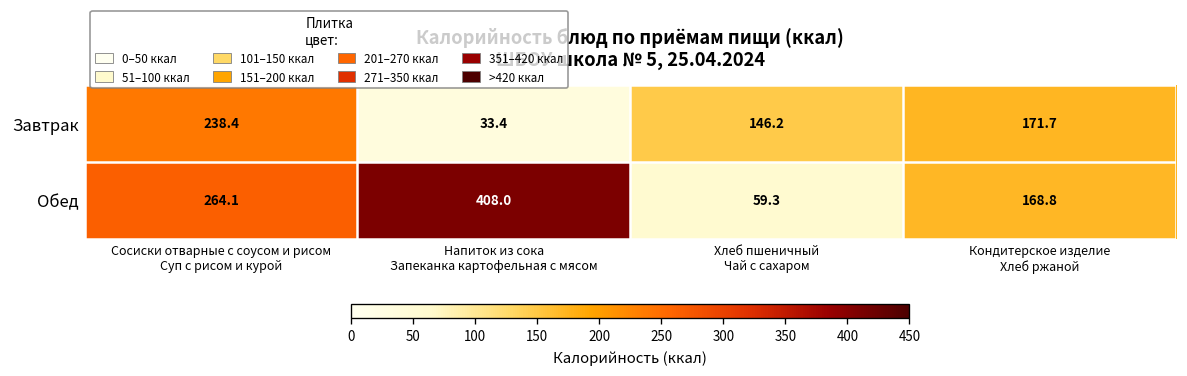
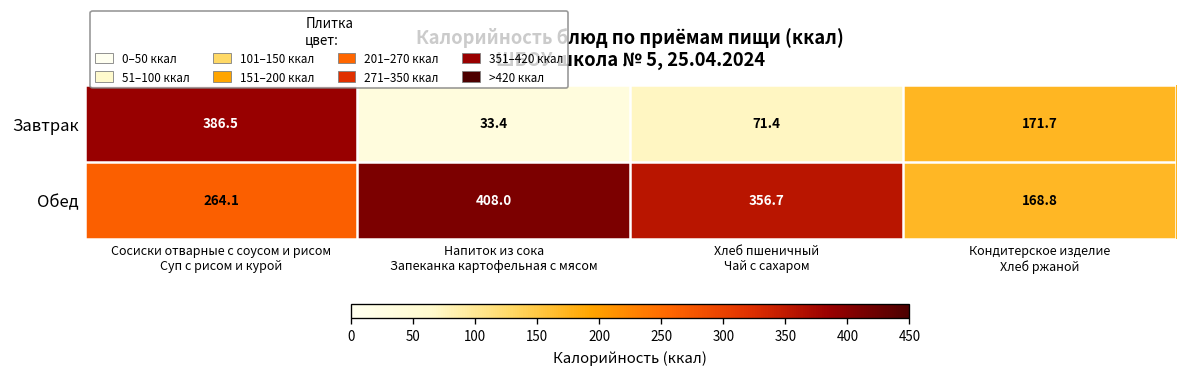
  {
    "Завтрак": {
-     "Сосиски отварные с соусом и рисом Суп с рисом и курой": 238.4,
+     "Сосиски отварные с соусом и рисом Суп с рисом и курой": 386.5,
      "Напиток из сока Запеканка картофельная с мясом": 33.4,
-     "Хлеб пшеничный Чай с сахаром": 146.2,
+     "Хлеб пшеничный Чай с сахаром": 71.4,
      "Кондитерское изделие Хлеб ржаной": 171.7
    },
    "Обед": {
      "Сосиски отварные с соусом и рисом Суп с рисом и курой": 264.1,
      "Напиток из сока Запеканка картофельная с мясом": 408.0,
-     "Хлеб пшеничный Чай с сахаром": 59.3,
+     "Хлеб пшеничный Чай с сахаром": 356.7,
      "Кондитерское изделие Хлеб ржаной": 168.8
    }
  }
